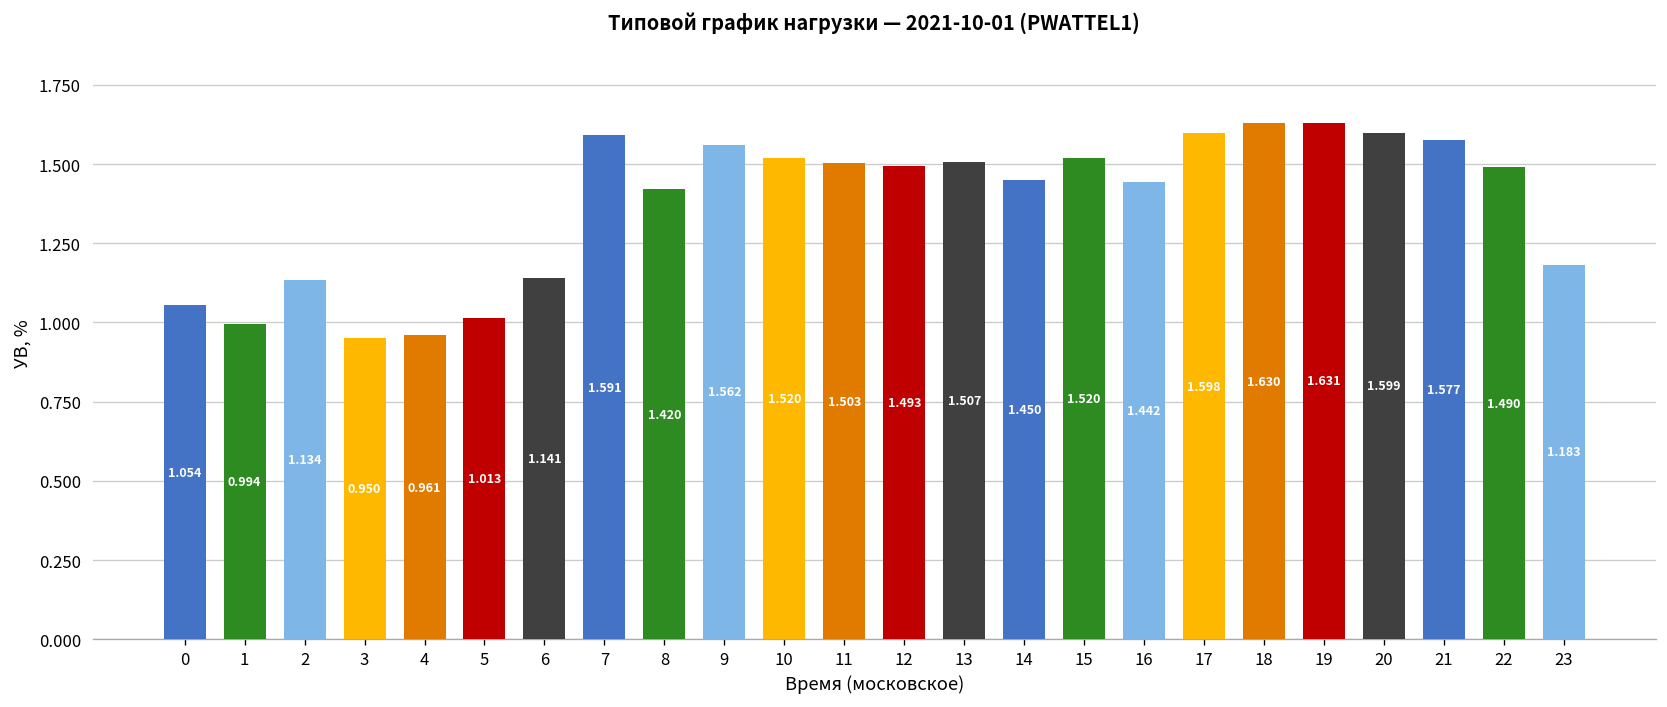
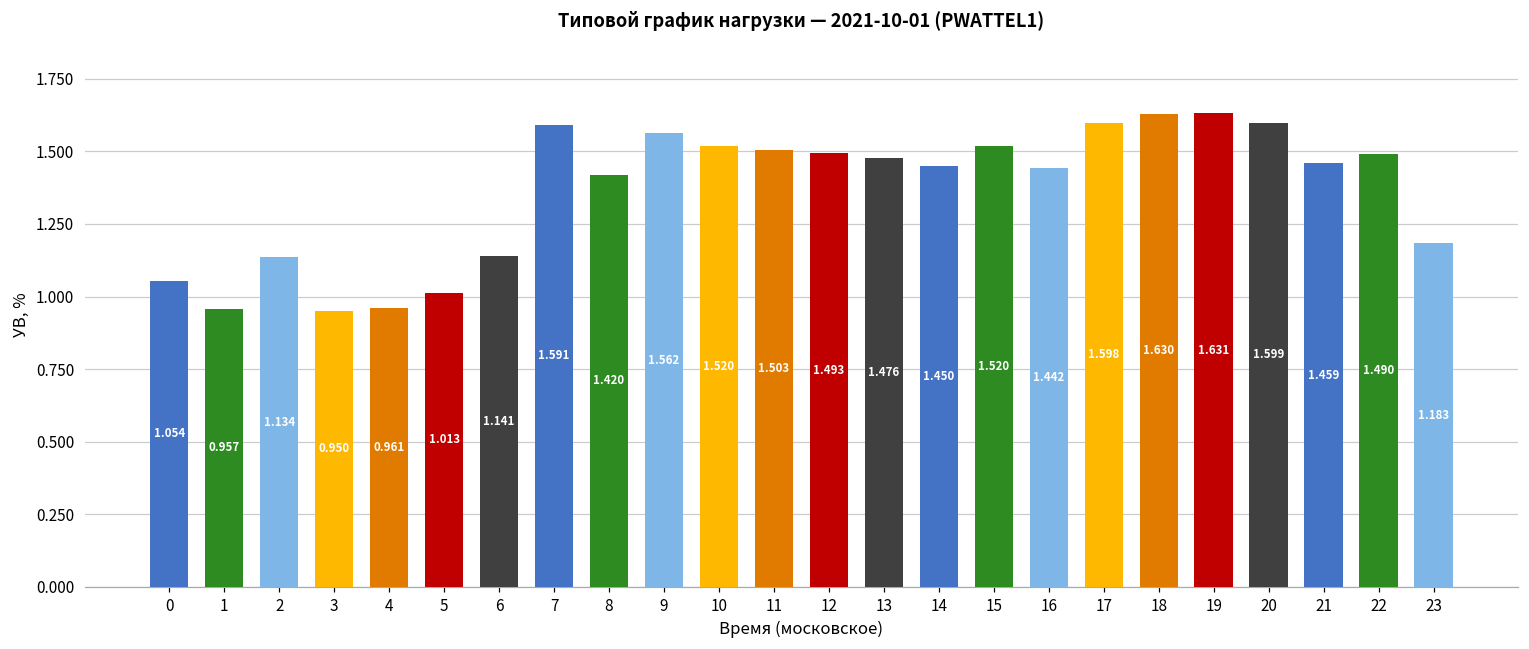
  {
    "0": 1.054,
-   "1": 0.994,
+   "1": 0.957,
    "2": 1.134,
    "3": 0.950,
    "4": 0.961,
    "5": 1.013,
    "6": 1.141,
    "7": 1.591,
    "8": 1.420,
    "9": 1.562,
    "10": 1.520,
    "11": 1.503,
    "12": 1.493,
-   "13": 1.507,
+   "13": 1.476,
    "14": 1.450,
    "15": 1.520,
    "16": 1.442,
    "17": 1.598,
    "18": 1.630,
    "19": 1.631,
    "20": 1.599,
-   "21": 1.577,
+   "21": 1.459,
    "22": 1.490,
    "23": 1.183
  }
